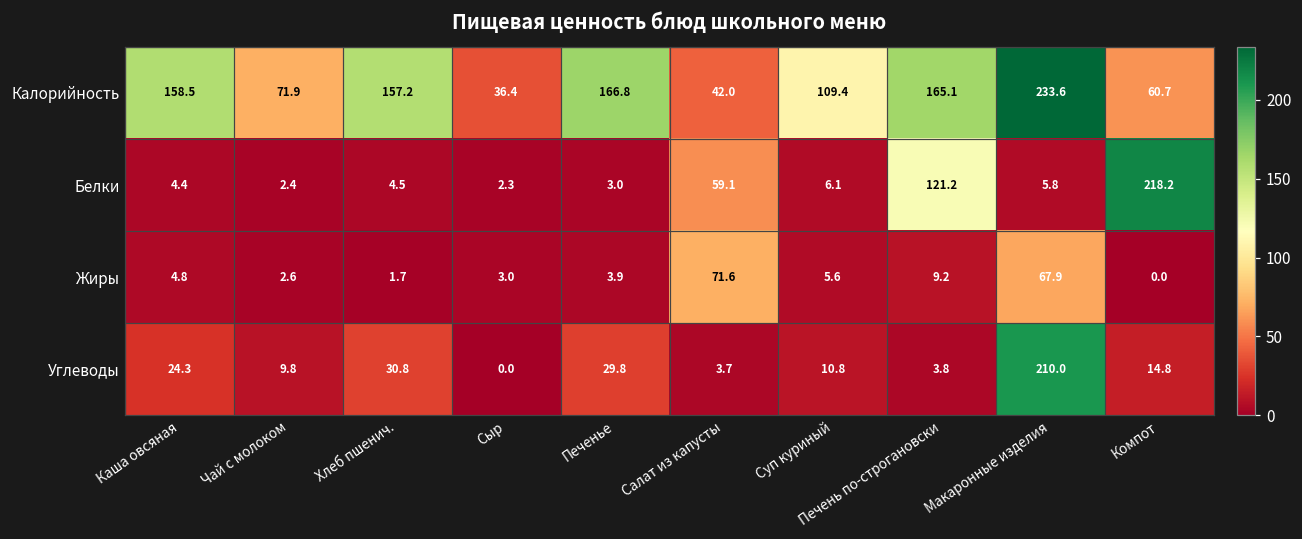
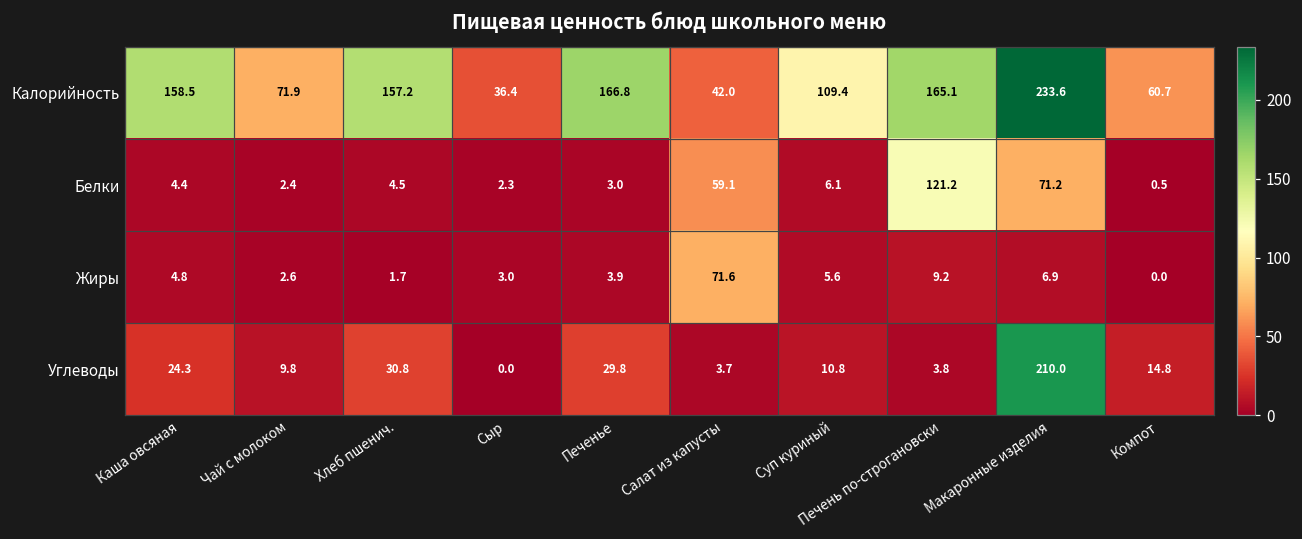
  {
    "Калорийность": {
      "Каша овсяная": 158.5,
      "Чай с молоком": 71.9,
      "Хлеб пшенич.": 157.2,
      "Сыр": 36.4,
      "Печенье": 166.8,
      "Салат из капусты": 42.0,
      "Суп куриный": 109.4,
      "Печень по-строгановски": 165.1,
      "Макаронные изделия": 233.6,
      "Компот": 60.7
    },
    "Белки": {
      "Каша овсяная": 4.4,
      "Чай с молоком": 2.4,
      "Хлеб пшенич.": 4.5,
      "Сыр": 2.3,
      "Печенье": 3.0,
      "Салат из капусты": 59.1,
      "Суп куриный": 6.1,
      "Печень по-строгановски": 121.2,
-     "Макаронные изделия": 5.8,
-     "Компот": 218.2
+     "Макаронные изделия": 71.2,
+     "Компот": 0.5
    },
    "Жиры": {
      "Каша овсяная": 4.8,
      "Чай с молоком": 2.6,
      "Хлеб пшенич.": 1.7,
      "Сыр": 3.0,
      "Печенье": 3.9,
      "Салат из капусты": 71.6,
      "Суп куриный": 5.6,
      "Печень по-строгановски": 9.2,
-     "Макаронные изделия": 67.9,
+     "Макаронные изделия": 6.9,
      "Компот": 0.0
    },
    "Углеводы": {
      "Каша овсяная": 24.3,
      "Чай с молоком": 9.8,
      "Хлеб пшенич.": 30.8,
      "Сыр": 0.0,
      "Печенье": 29.8,
      "Салат из капусты": 3.7,
      "Суп куриный": 10.8,
      "Печень по-строгановски": 3.8,
      "Макаронные изделия": 210.0,
      "Компот": 14.8
    }
  }
